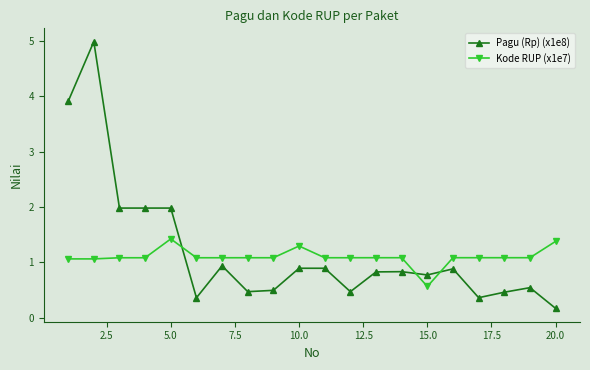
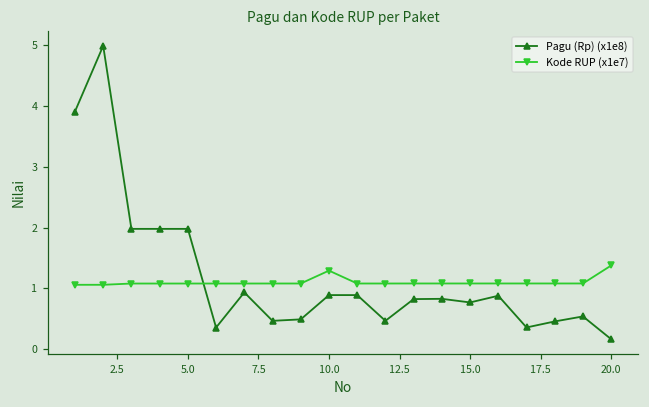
  {
    "Pagu (Rp) (x1e8)": {
      "5.0": 2.0,
      "10.0": 0.9,
      "15.0": 0.8,
      "20.0": 0.2
    },
    "Kode RUP (x1e7)": {
-     "5.0": 1.4,
+     "5.0": 1.1,
      "10.0": 1.3,
-     "15.0": 0.6,
+     "15.0": 1.1,
      "20.0": 1.4
    }
  }
